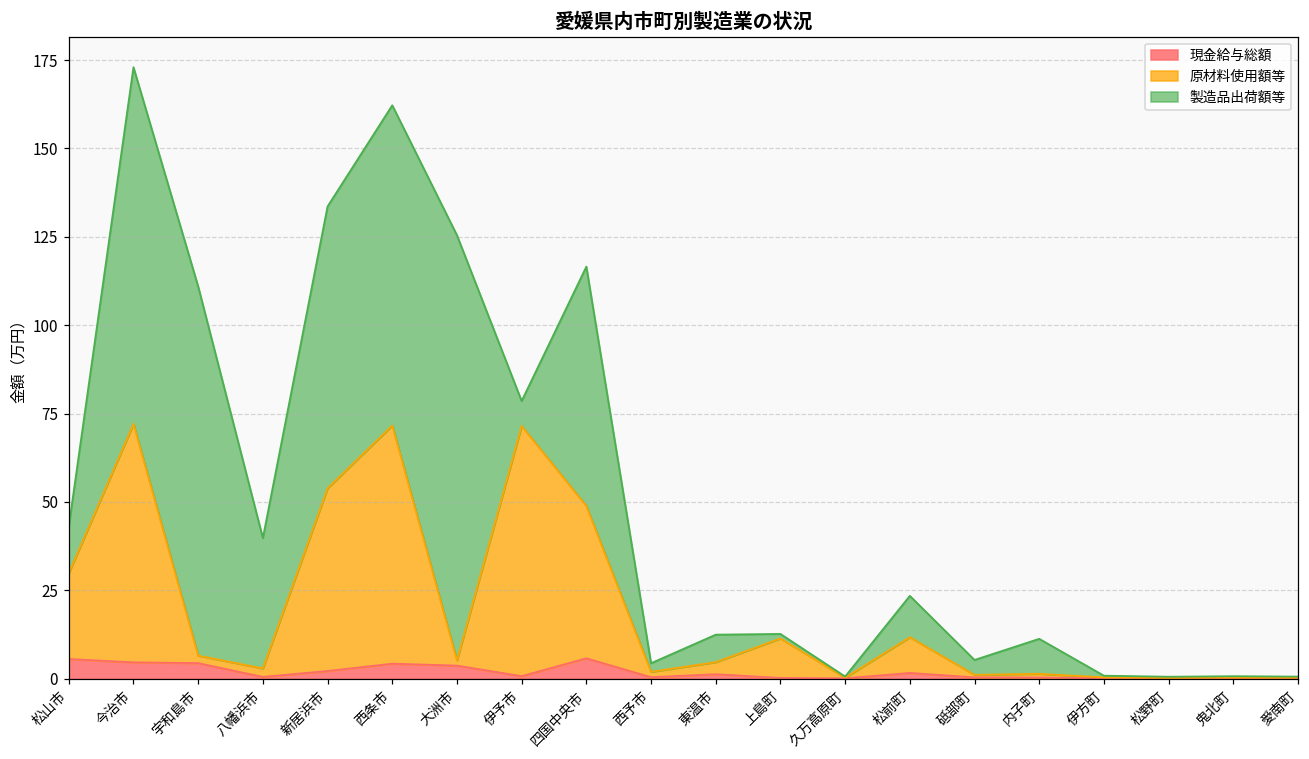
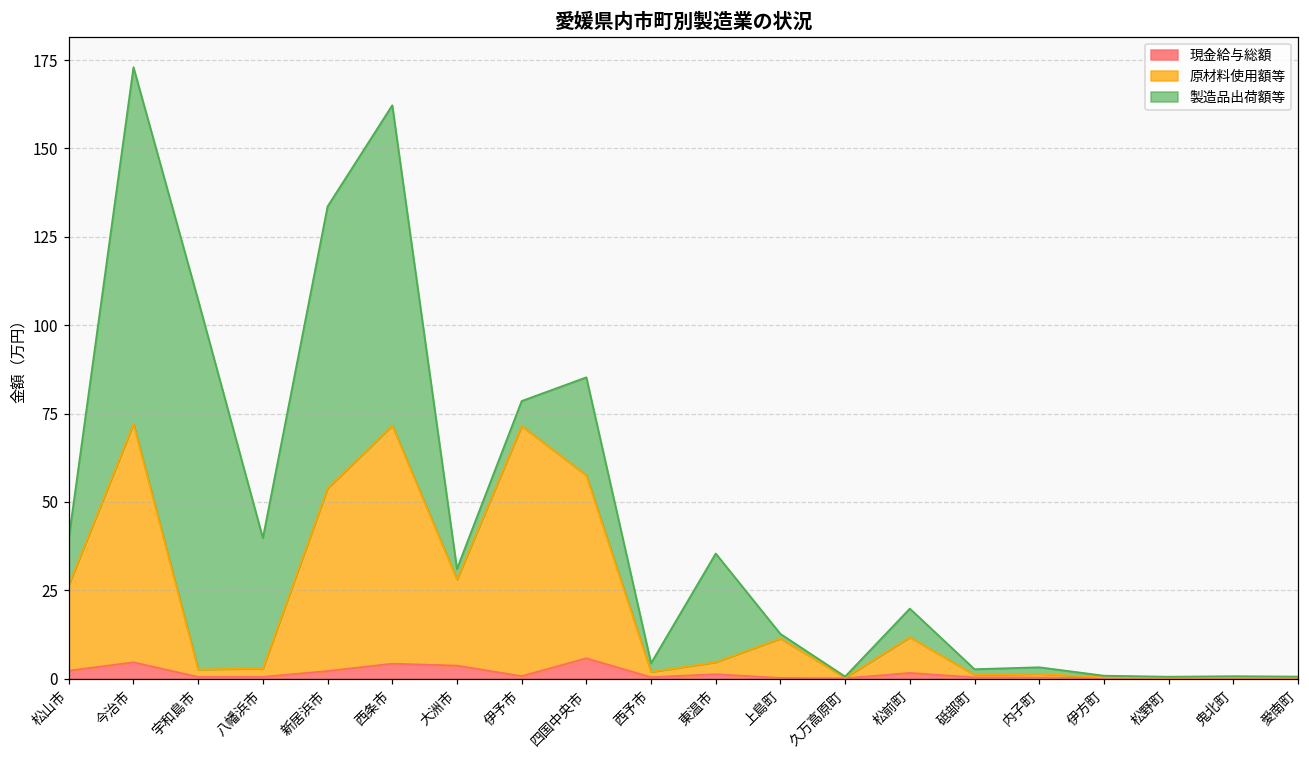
  {
    "現金給与総額": {
-     "松山市": 6,
+     "松山市": 2,
      "今治市": 5,
-     "宇和島市": 4,
+     "宇和島市": 0,
      "八幡浜市": 0,
      "新居浜市": 2,
      "西条市": 4,
      "大洲市": 4,
      "伊予市": 1,
      "四国中央市": 6,
      "西予市": 0,
      "東温市": 1,
      "上島町": 0,
      "松前町": 2,
      "内子町": 0
    },
    "原材料使用額等": {
      "松山市": 24,
      "今治市": 67,
      "宇和島市": 2,
      "八幡浜市": 2,
      "新居浜市": 52,
      "西条市": 67,
-     "大洲市": 1,
+     "大洲市": 24,
      "伊予市": 71,
-     "四国中央市": 43,
+     "四国中央市": 52,
      "西予市": 2,
      "東温市": 3,
      "上島町": 11,
      "松前町": 10,
      "内子町": 1
    },
    "製造品出荷額等": {
      "松山市": 13,
      "今治市": 101,
      "宇和島市": 104,
      "八幡浜市": 37,
      "新居浜市": 80,
      "西条市": 91,
-     "大洲市": 120,
+     "大洲市": 3,
      "伊予市": 7,
-     "四国中央市": 68,
+     "四国中央市": 28,
      "西予市": 2,
-     "東温市": 8,
+     "東温市": 31,
      "上島町": 1,
-     "松前町": 12,
-     "砥部町": 4,
-     "内子町": 10
+     "松前町": 8,
+     "砥部町": 2,
+     "内子町": 2
    }
  }
